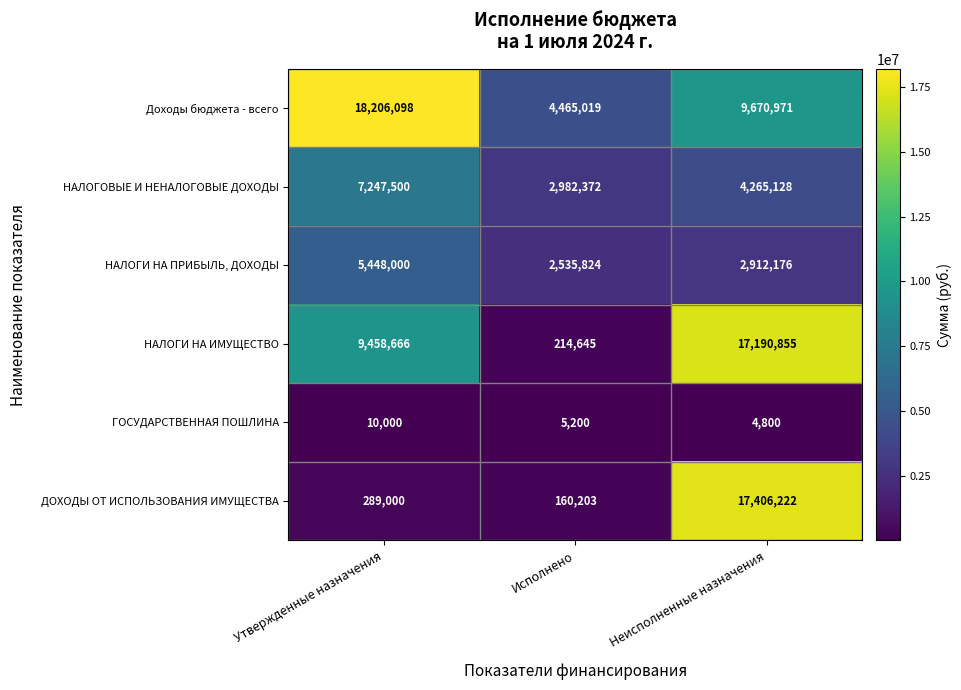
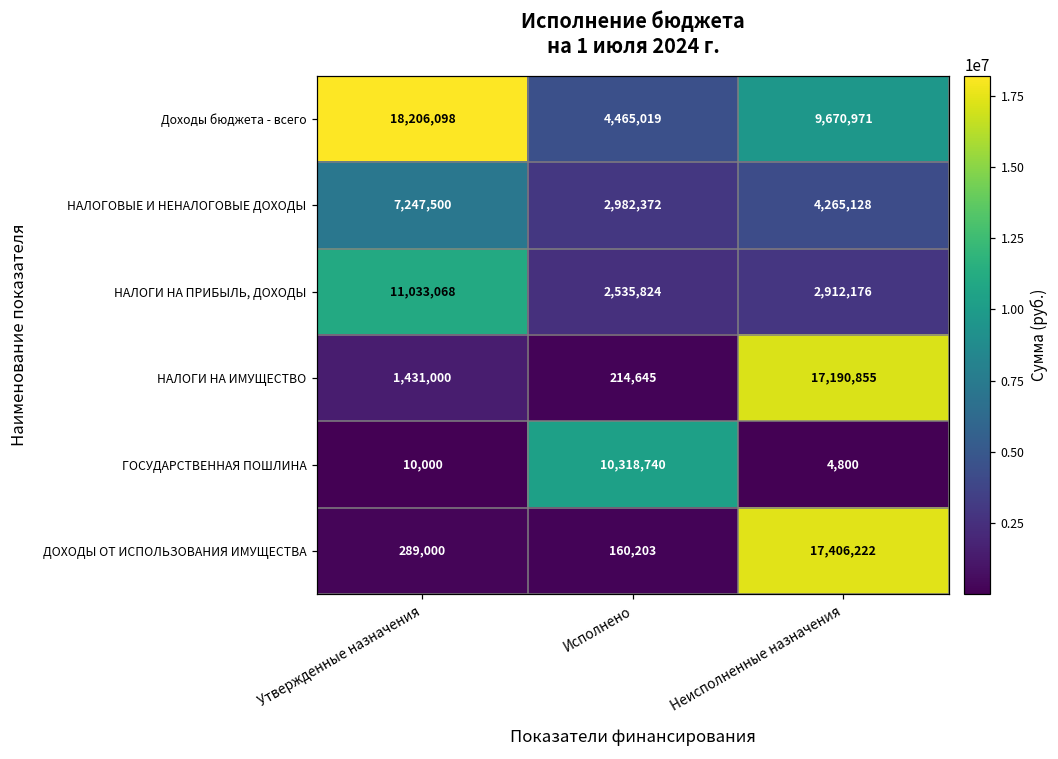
  {
    "Доходы бюджета - всего": {
      "Утвержденные назначения": "18,206,098",
      "Исполнено": "4,465,019",
      "Неисполненные назначения": "9,670,971"
    },
    "НАЛОГОВЫЕ И НЕНАЛОГОВЫЕ ДОХОДЫ": {
      "Утвержденные назначения": "7,247,500",
      "Исполнено": "2,982,372",
      "Неисполненные назначения": "4,265,128"
    },
    "НАЛОГИ НА ПРИБЫЛЬ, ДОХОДЫ": {
-     "Утвержденные назначения": "5,448,000",
+     "Утвержденные назначения": "11,033,068",
      "Исполнено": "2,535,824",
      "Неисполненные назначения": "2,912,176"
    },
    "НАЛОГИ НА ИМУЩЕСТВО": {
-     "Утвержденные назначения": "9,458,666",
+     "Утвержденные назначения": "1,431,000",
      "Исполнено": "214,645",
      "Неисполненные назначения": "17,190,855"
    },
    "ГОСУДАРСТВЕННАЯ ПОШЛИНА": {
      "Утвержденные назначения": "10,000",
-     "Исполнено": "5,200",
+     "Исполнено": "10,318,740",
      "Неисполненные назначения": "4,800"
    },
    "ДОХОДЫ ОТ ИСПОЛЬЗОВАНИЯ ИМУЩЕСТВА": {
      "Утвержденные назначения": "289,000",
      "Исполнено": "160,203",
      "Неисполненные назначения": "17,406,222"
    }
  }
